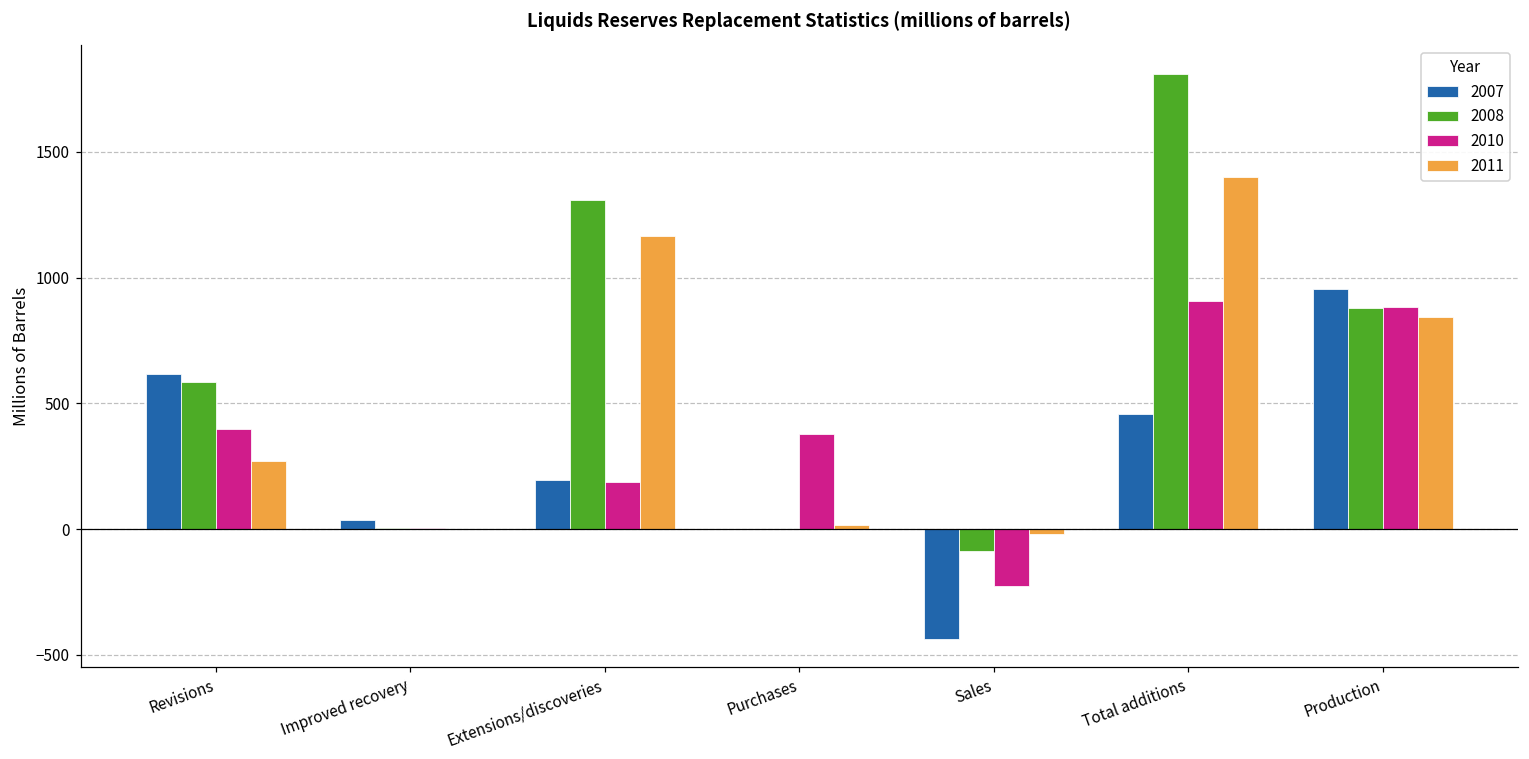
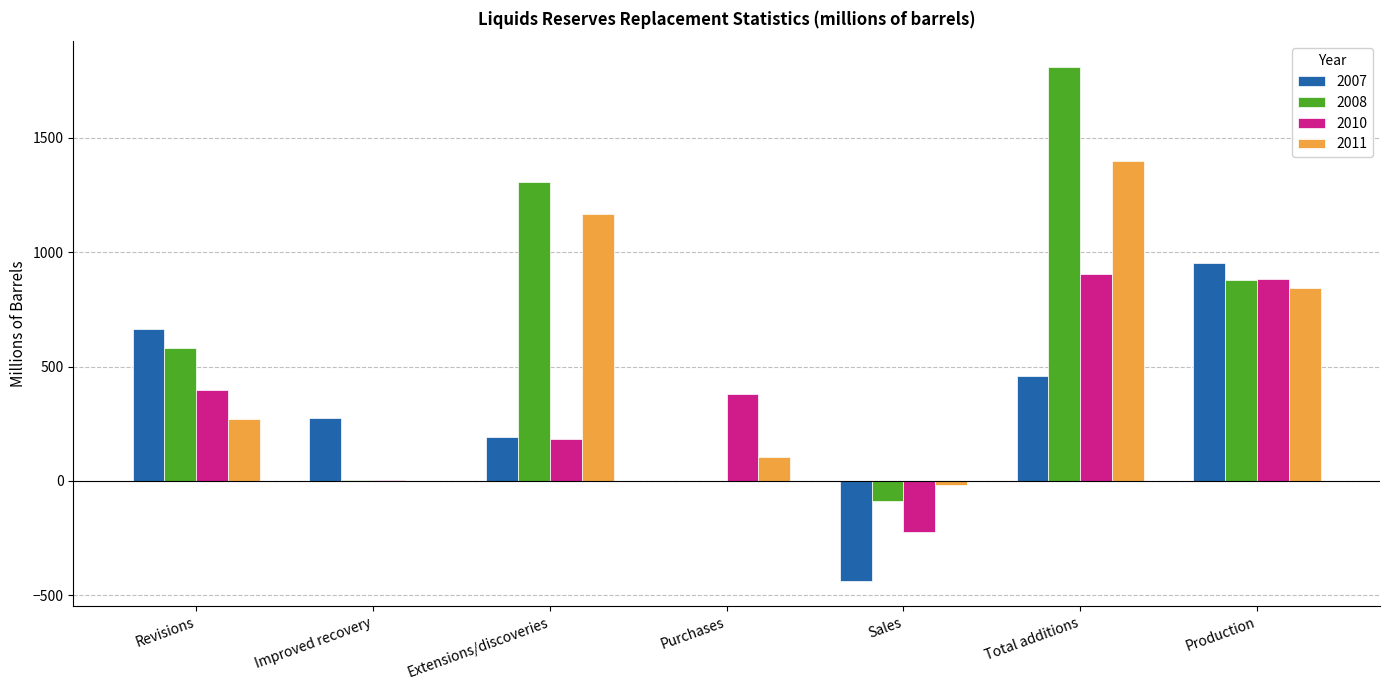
  {
    "2007": {
-     "Revisions": 620,
-     "Improved recovery": 40,
+     "Revisions": 670,
+     "Improved recovery": 280,
      "Extensions/discoveries": 190,
      "Purchases": 0,
      "Sales": -440,
      "Total additions": 460,
      "Production": 950
    },
    "2008": {
      "Revisions": 580,
      "Extensions/discoveries": 1310,
      "Purchases": 0,
      "Sales": -90,
      "Total additions": 1810,
      "Production": 880
    },
    "2010": {
      "Revisions": 400,
      "Extensions/discoveries": 190,
      "Purchases": 380,
      "Sales": -230,
      "Total additions": 910,
      "Production": 880
    },
    "2011": {
      "Revisions": 270,
      "Improved recovery": 0,
      "Extensions/discoveries": 1170,
-     "Purchases": 20,
+     "Purchases": 100,
      "Sales": -20,
      "Total additions": 1400,
      "Production": 840
    }
  }
